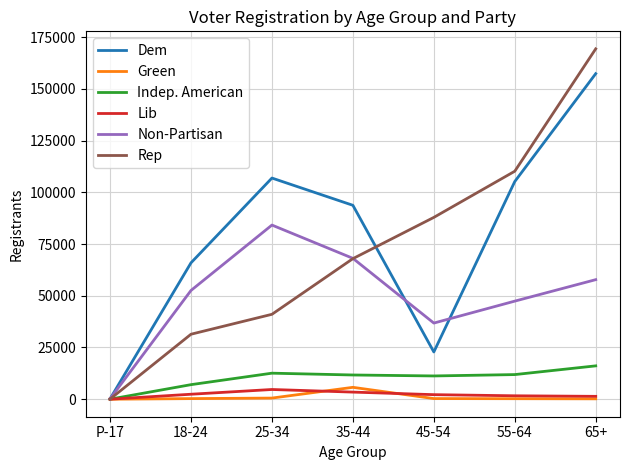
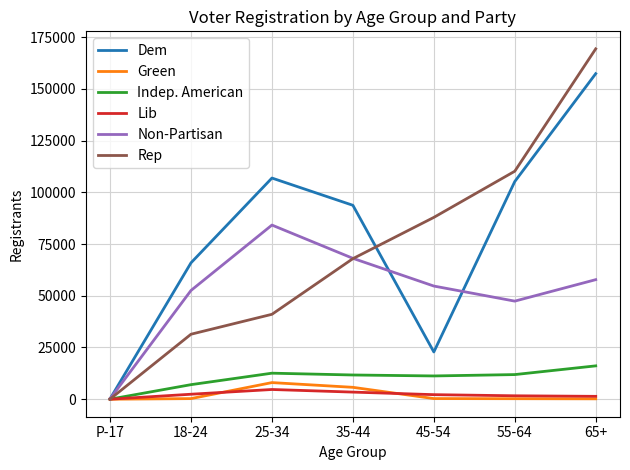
  {
    "Dem": {
      "18-24": 66000,
      "25-34": 107000,
      "35-44": 94000,
      "45-54": 23000,
      "55-64": 105000,
      "65+": 157000
    },
    "Green": {
      "18-24": 0,
-     "25-34": 1000,
+     "25-34": 8000,
      "35-44": 6000,
      "45-54": 0,
      "55-64": 0
    },
    "Indep. American": {
      "18-24": 7000,
      "25-34": 13000,
      "35-44": 12000,
      "45-54": 11000,
      "55-64": 12000,
      "65+": 16000
    },
    "Lib": {
      "18-24": 2000,
      "25-34": 5000,
      "35-44": 3000,
      "45-54": 2000,
      "55-64": 2000
    },
    "Non-Partisan": {
      "18-24": 53000,
      "25-34": 84000,
-     "45-54": 37000,
+     "45-54": 55000,
      "55-64": 47000,
      "65+": 58000
    },
    "Rep": {
      "18-24": 31000,
      "25-34": 41000,
      "45-54": 88000,
      "55-64": 110000,
      "65+": 169000
    }
  }
